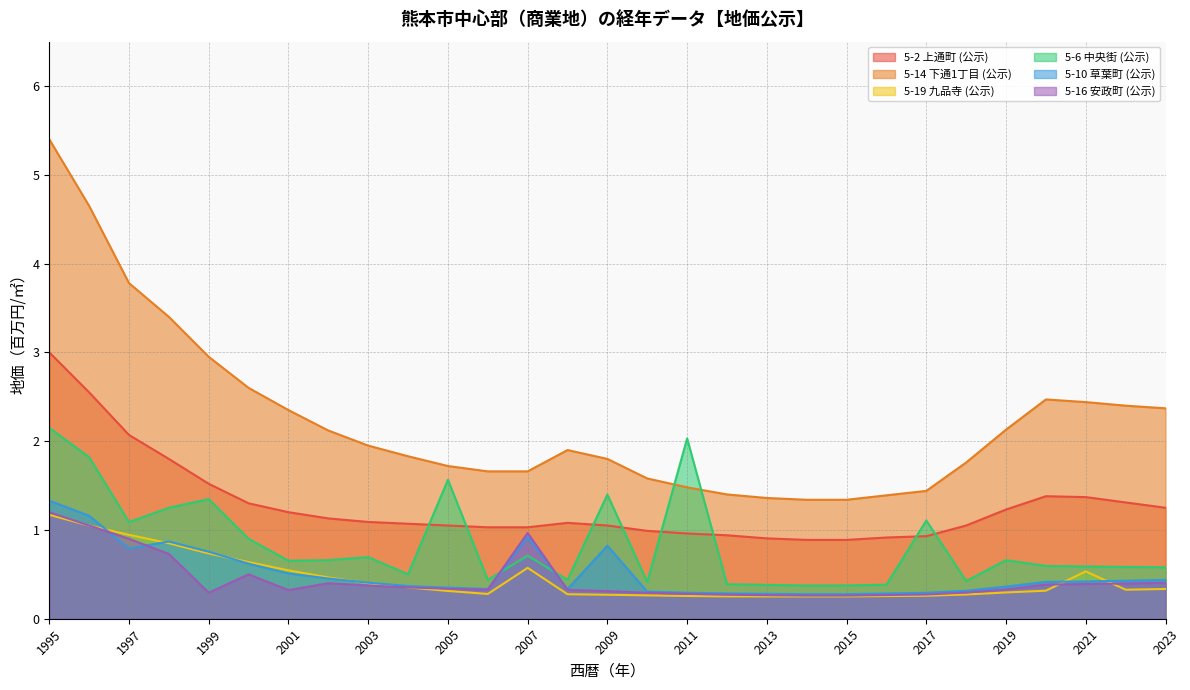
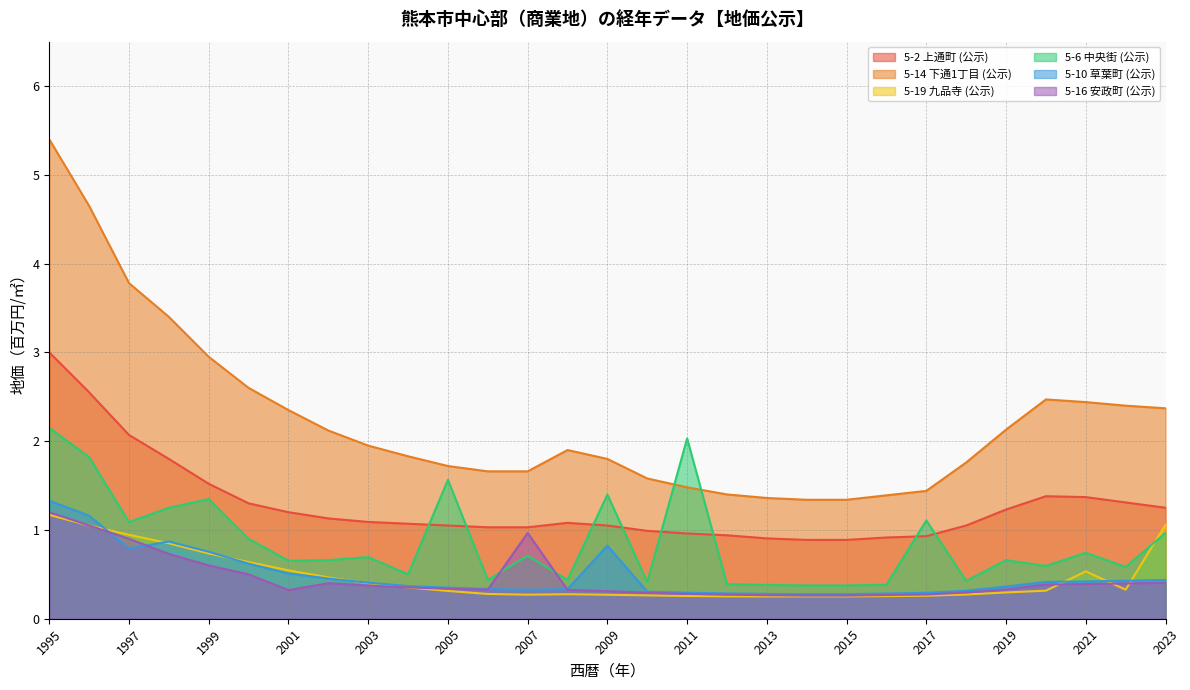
  {
    "5-19 九品寺 (公示)": {
      "1995": 1.2,
      "1997": 0.9,
      "2001": 0.5,
-     "2007": 0.6,
+     "2007": 0.3,
      "2009": 0.3,
      "2019": 0.3,
      "2021": 0.5,
-     "2023": 0.3
+     "2023": 1.1
    },
    "5-6 中央街 (公示)": {
      "1995": 2.2,
      "1997": 1.1,
      "1999": 1.3,
      "2001": 0.7,
      "2003": 0.7,
      "2005": 1.6,
      "2007": 0.7,
      "2009": 1.4,
      "2011": 2.0,
      "2013": 0.4,
      "2015": 0.4,
      "2017": 1.1,
      "2019": 0.7,
-     "2021": 0.6,
-     "2023": 0.6
+     "2021": 0.7,
+     "2023": 1.0
    },
    "5-10 草葉町 (公示)": {
      "1995": 1.3,
      "1997": 0.8,
      "2001": 0.5,
-     "2007": 0.9,
+     "2007": 0.3,
      "2009": 0.8,
      "2019": 0.4,
      "2021": 0.4,
      "2023": 0.4
    },
    "5-16 安政町 (公示)": {
      "1995": 1.2,
      "1997": 0.9,
-     "1999": 0.3,
+     "1999": 0.6,
      "2001": 0.3,
      "2007": 1.0,
      "2009": 0.3,
      "2019": 0.3,
      "2021": 0.4,
      "2023": 0.4
    }
  }
